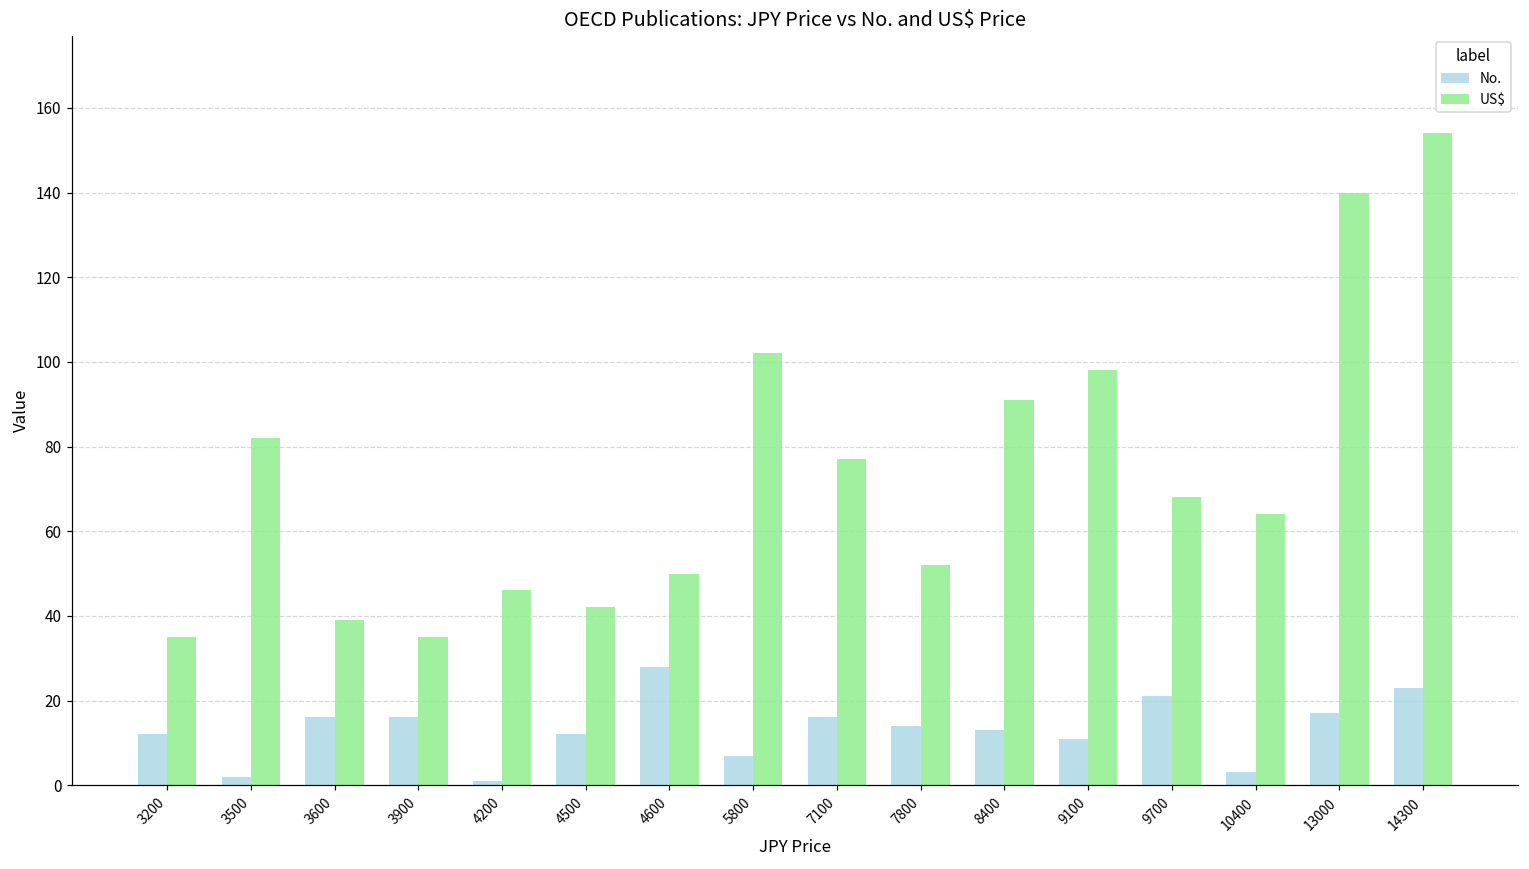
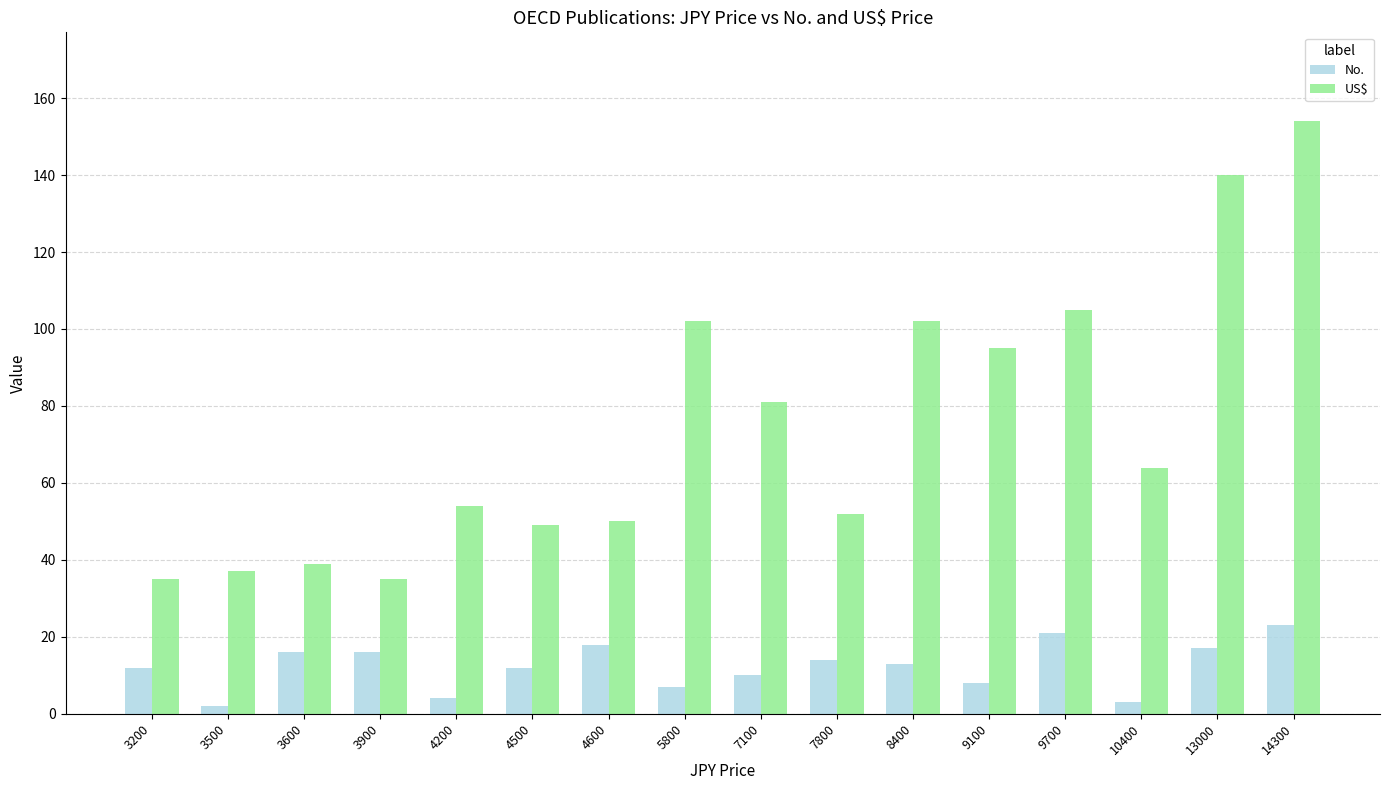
  {
    "No.": {
      "3200": 12,
      "3500": 2,
      "3600": 16,
      "3900": 16,
-     "4200": 1,
+     "4200": 4,
      "4500": 12,
-     "4600": 28,
+     "4600": 18,
      "5800": 7,
-     "7100": 16,
+     "7100": 10,
      "7800": 14,
      "8400": 13,
-     "9100": 11,
+     "9100": 8,
      "9700": 21,
      "10400": 3,
      "13000": 17,
      "14300": 23
    },
    "US$": {
      "3200": 35,
-     "3500": 82,
+     "3500": 37,
      "3600": 39,
      "3900": 35,
-     "4200": 46,
-     "4500": 42,
+     "4200": 54,
+     "4500": 49,
      "4600": 50,
      "5800": 102,
-     "7100": 77,
+     "7100": 81,
      "7800": 52,
-     "8400": 91,
-     "9100": 98,
-     "9700": 68,
+     "8400": 102,
+     "9100": 95,
+     "9700": 105,
      "10400": 64,
      "13000": 140,
      "14300": 154
    }
  }
